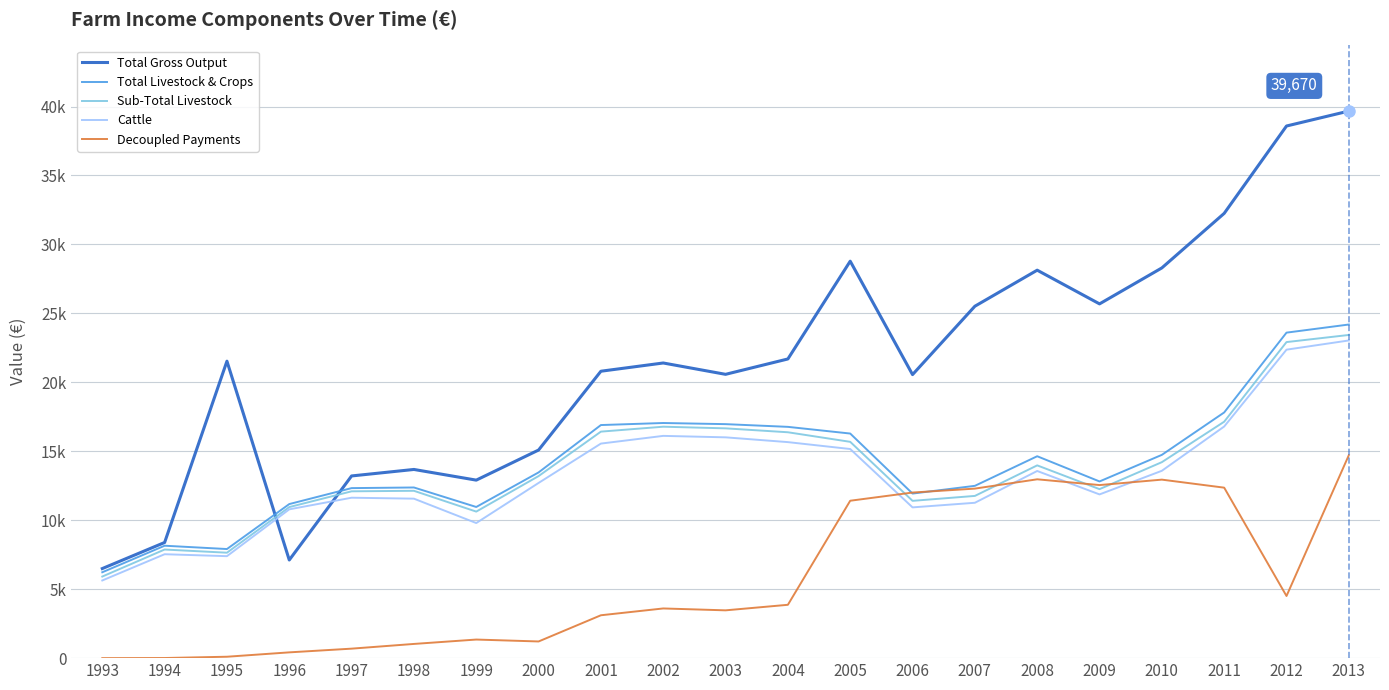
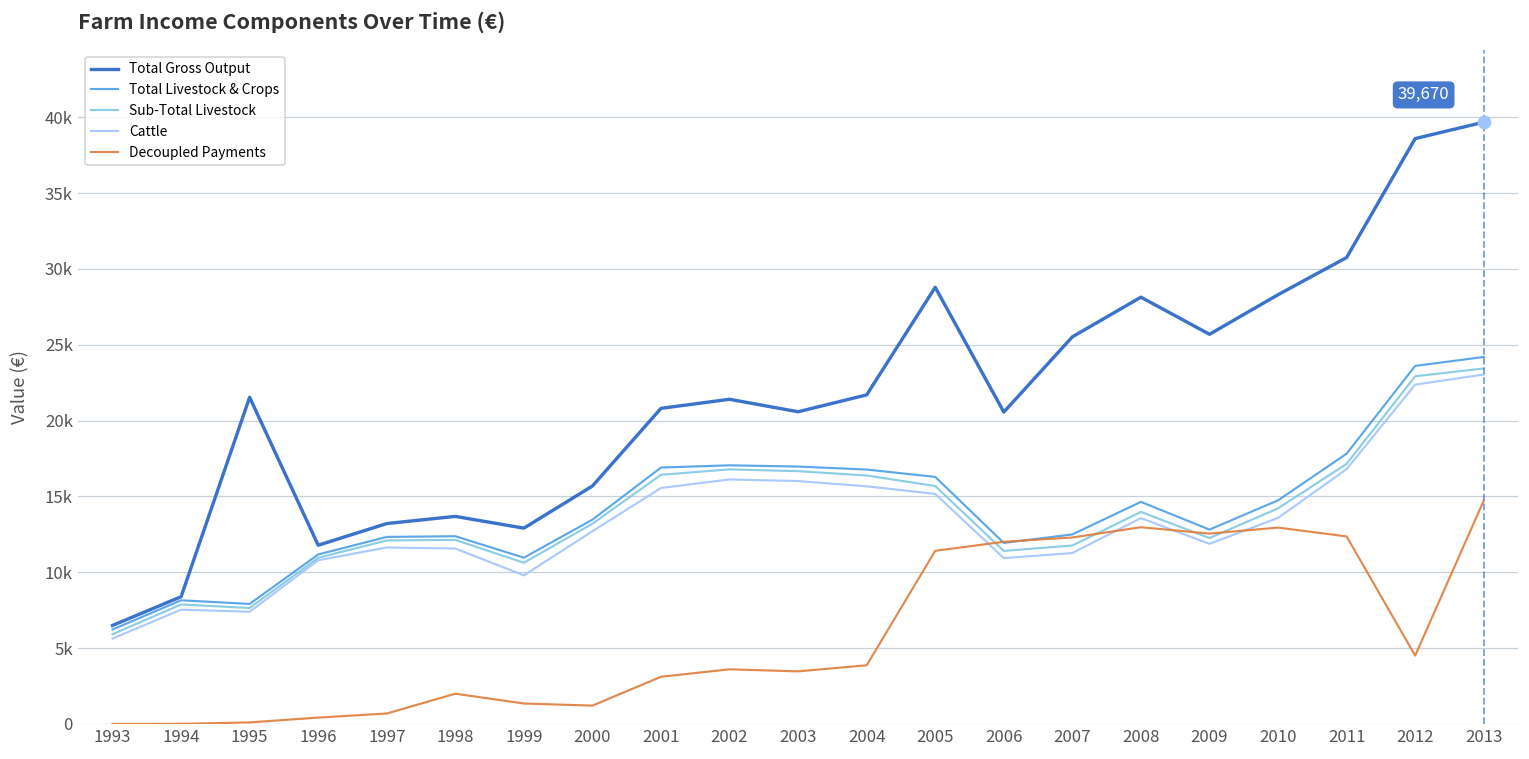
  {
    "Total Gross Output": {
      "1993": 6500,
      "1994": 8400,
      "1995": 21500,
-     "1996": 7100,
+     "1996": 11800,
      "1997": 13200,
      "1998": 13700,
      "1999": 12900,
-     "2000": 15100,
+     "2000": 15700,
      "2001": 20800,
      "2002": 21400,
      "2003": 20600,
      "2004": 21700,
      "2005": 28800,
      "2006": 20600,
      "2007": 25500,
      "2008": 28100,
      "2009": 25700,
      "2010": 28300,
-     "2011": 32300,
+     "2011": 30700,
      "2012": 38600
    },
    "Total Livestock & Crops": {
      "1993": 6200,
      "1994": 8200,
      "1995": 7900,
      "1996": 11200,
      "1997": 12300,
      "1998": 12400,
      "1999": 11000,
      "2000": 13500,
      "2001": 16900,
      "2002": 17100,
      "2003": 17000,
      "2004": 16800,
      "2005": 16300,
      "2007": 12500,
      "2008": 14600,
      "2009": 12800,
      "2010": 14700,
      "2011": 17800,
      "2012": 23600,
      "2013": 24200
    },
    "Decoupled Payments": {
      "1993": 0,
      "1994": 0,
      "1995": 100,
      "1996": 400,
      "1997": 700,
-     "1998": 1000,
+     "1998": 2000,
      "1999": 1300,
      "2000": 1200,
      "2001": 3100,
      "2002": 3600,
      "2003": 3500,
      "2004": 3900,
      "2005": 11400,
      "2007": 12300,
      "2008": 13000,
      "2009": 12600,
      "2010": 12900,
      "2011": 12400,
      "2012": 4500,
      "2013": 14700
    }
  }
